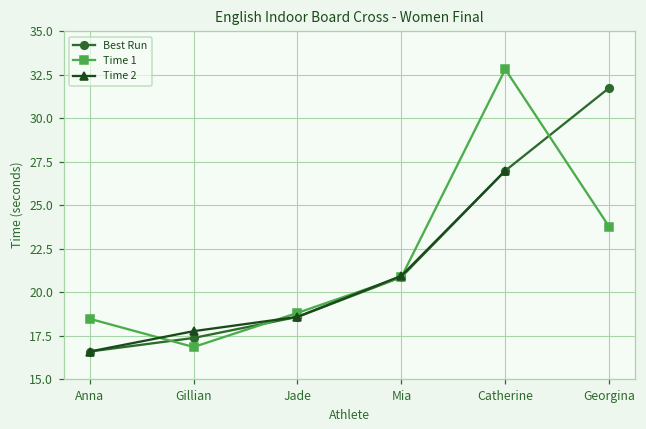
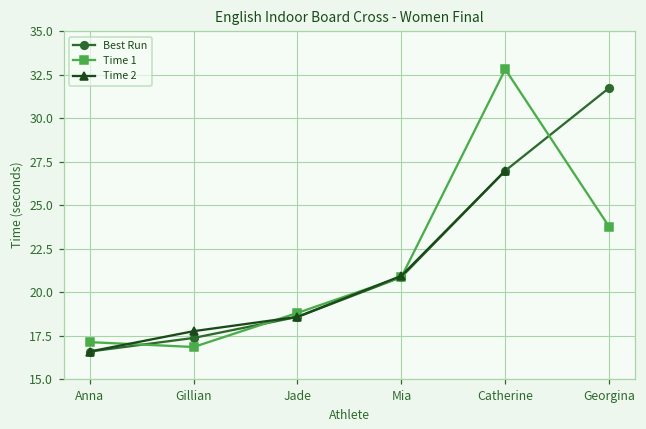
  {
    "Time 1": {
-     "Anna": 18.5,
+     "Anna": 17.1,
      "Gillian": 16.9,
      "Jade": 18.8,
      "Catherine": 32.8,
      "Georgina": 23.8
    }
  }
